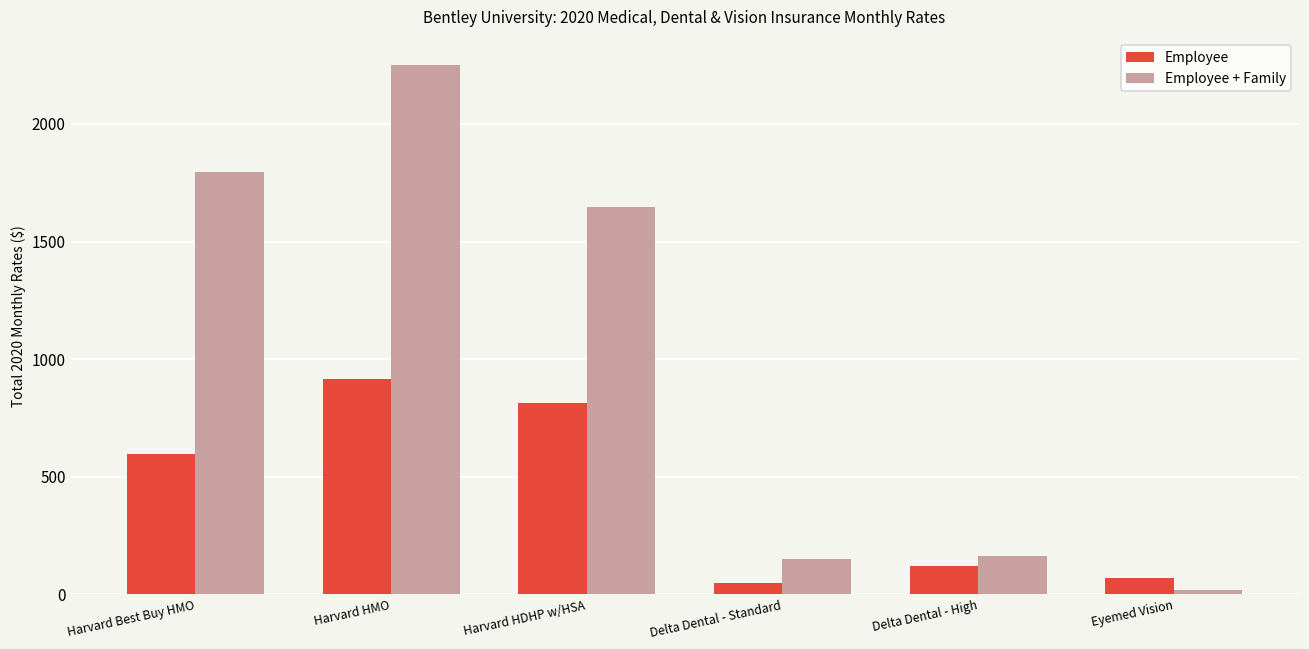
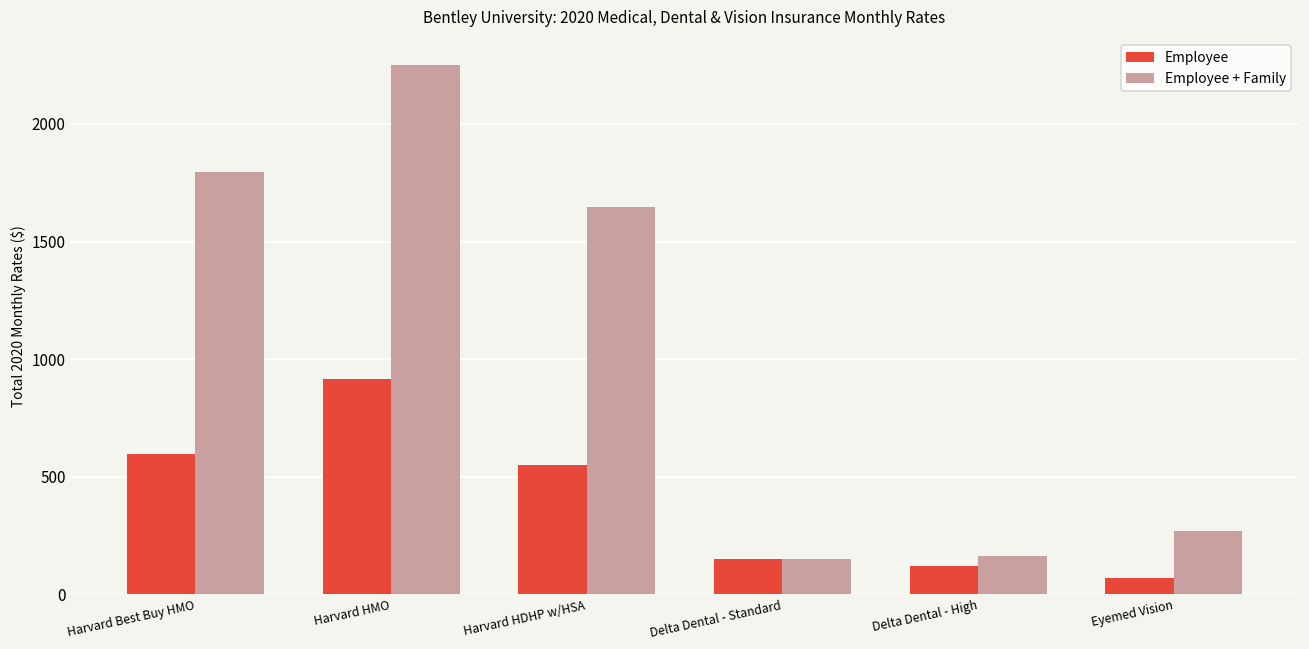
  {
    "Employee": {
      "Harvard Best Buy HMO": 600,
      "Harvard HMO": 920,
-     "Harvard HDHP w/HSA": 810,
-     "Delta Dental - Standard": 50,
+     "Harvard HDHP w/HSA": 550,
+     "Delta Dental - Standard": 150,
      "Delta Dental - High": 120,
      "Eyemed Vision": 70
    },
    "Employee + Family": {
      "Harvard Best Buy HMO": 1790,
      "Harvard HMO": 2250,
      "Harvard HDHP w/HSA": 1650,
      "Delta Dental - Standard": 150,
      "Delta Dental - High": 160,
-     "Eyemed Vision": 20
+     "Eyemed Vision": 270
    }
  }
